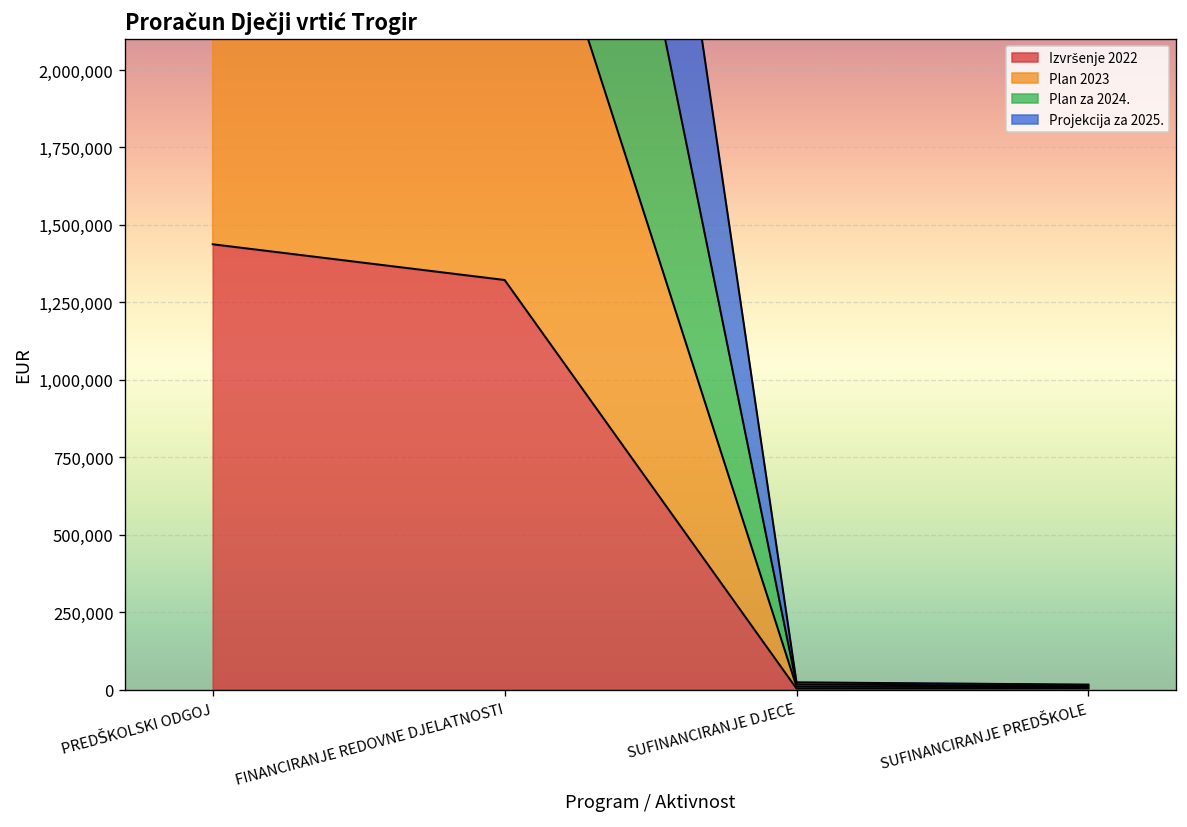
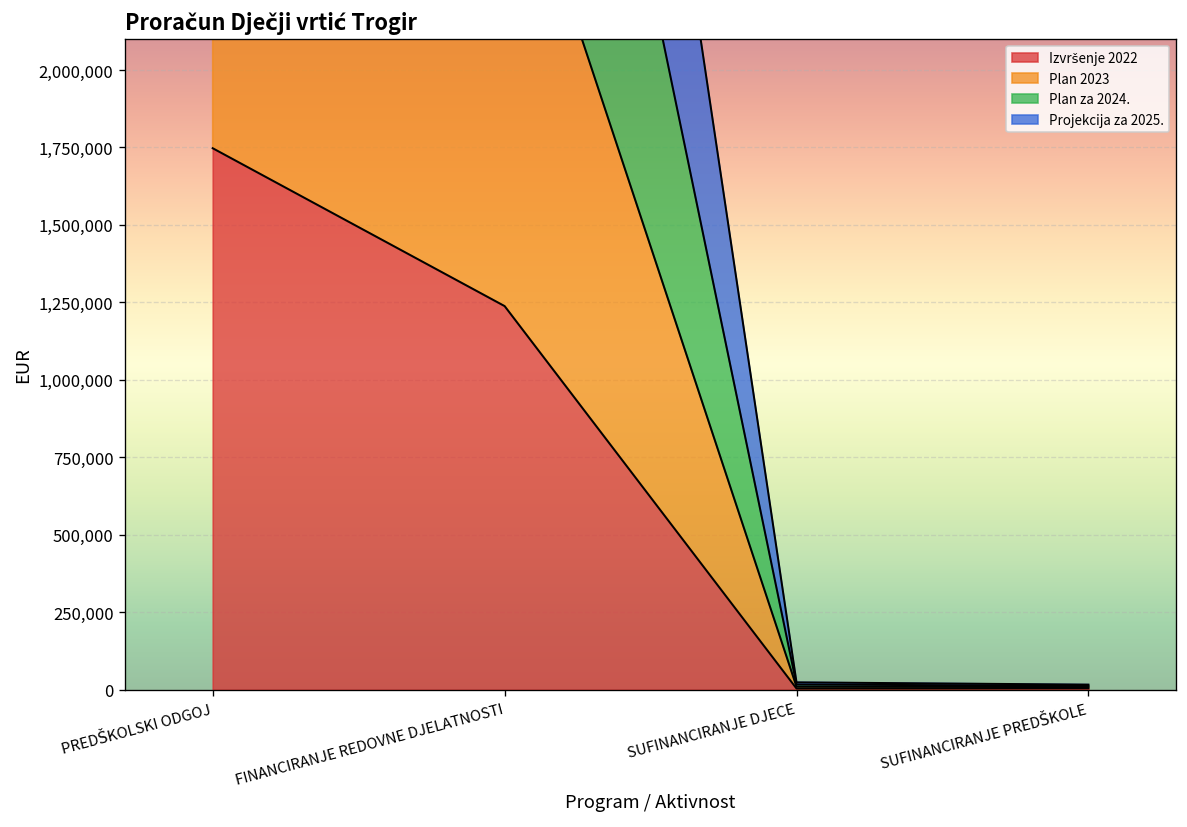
  {
    "Izvršenje 2022": {
-     "PREDŠKOLSKI ODGOJ": "1,440,000",
-     "FINANCIRANJE REDOVNE DJELATNOSTI": "1,320,000"
+     "PREDŠKOLSKI ODGOJ": "1,750,000",
+     "FINANCIRANJE REDOVNE DJELATNOSTI": "1,240,000"
    }
  }
